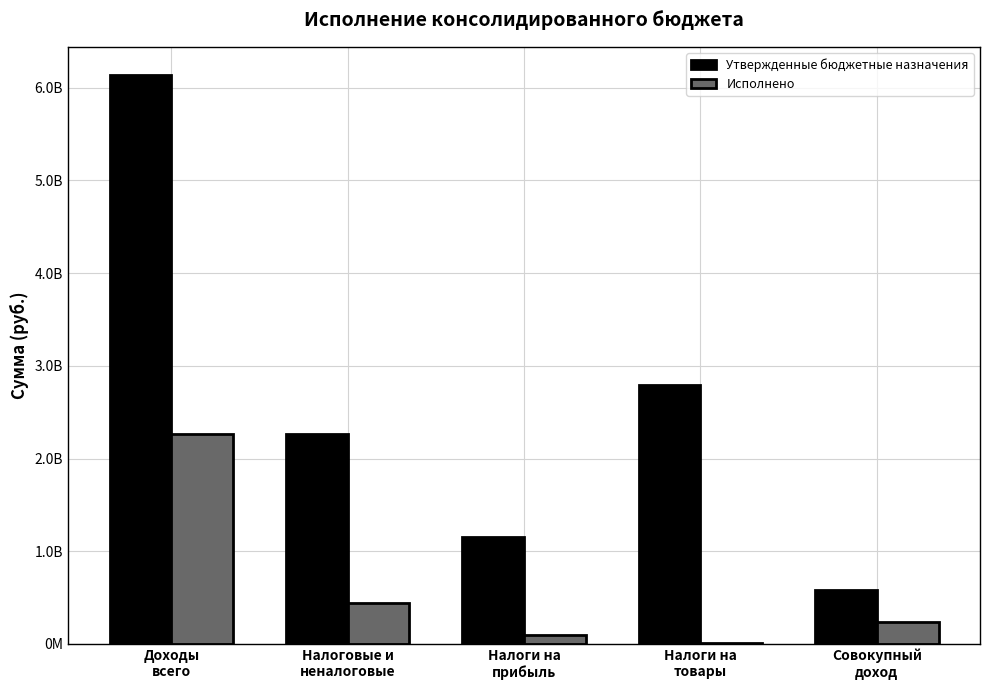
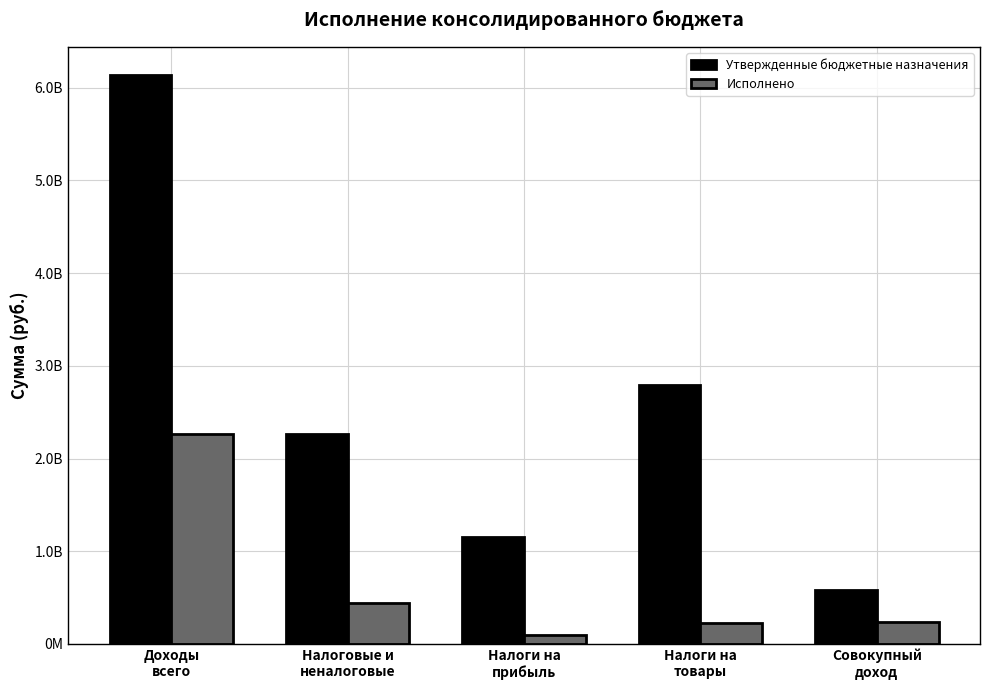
  {
    "Утвержденные бюджетные назначения": {
      "Доходы всего": 6100000000,
      "Налоговые и неналоговые": 2300000000,
      "Налоги на прибыль": 1200000000,
      "Налоги на товары": 2800000000,
      "Совокупный доход": 600000000
    },
    "Исполнено": {
      "Доходы всего": 2300000000,
      "Налоговые и неналоговые": 400000000,
      "Налоги на прибыль": 100000000,
-     "Налоги на товары": 0,
+     "Налоги на товары": 200000000,
      "Совокупный доход": 200000000
    }
  }
